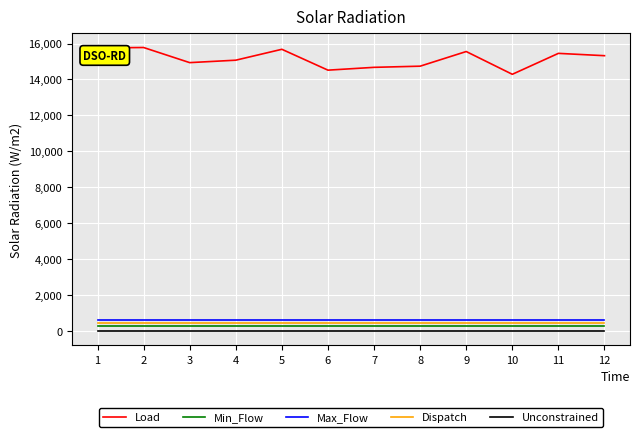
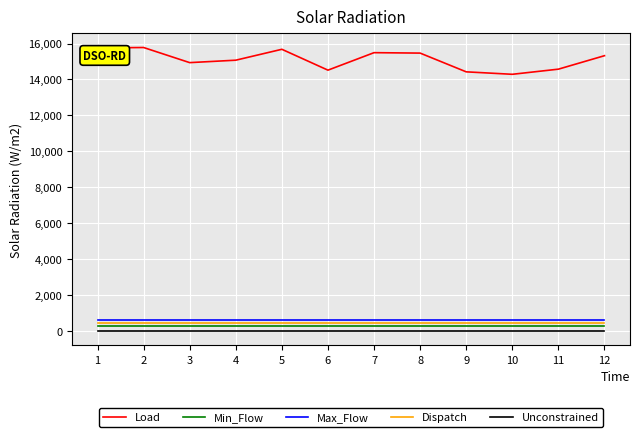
  {
    "Load": {
      "2": "15,800",
      "3": "14,900",
      "4": "15,100",
      "5": "15,700",
      "6": "14,500",
-     "7": "14,700",
-     "8": "14,700",
-     "9": "15,600",
+     "7": "15,500",
+     "8": "15,500",
+     "9": "14,400",
      "10": "14,300",
-     "11": "15,500",
+     "11": "14,600",
      "12": "15,300"
    },
    "Min_Flow": {
      "1": "300",
      "2": "300",
      "3": "300",
      "4": "300",
      "5": "300",
      "6": "300",
      "7": "300",
      "8": "300",
      "9": "300",
      "10": "300",
      "11": "300",
      "12": "300"
    },
    "Max_Flow": {
      "1": "600",
      "2": "600",
      "3": "600",
      "4": "600",
      "5": "600",
      "6": "600",
      "7": "600",
      "8": "600",
      "9": "600",
      "10": "600",
      "11": "600",
      "12": "600"
    },
    "Dispatch": {
      "1": "500",
      "2": "500",
      "3": "500",
      "4": "500",
      "5": "500",
      "6": "500",
      "7": "500",
      "8": "500",
      "9": "500",
      "10": "500",
      "11": "500",
      "12": "500"
    },
    "Unconstrained": {
      "1": "0",
      "2": "0",
      "3": "0",
      "4": "0",
      "5": "0",
      "6": "0",
      "7": "0",
      "8": "0",
      "9": "0",
      "10": "0",
      "11": "0",
      "12": "0"
    }
  }
